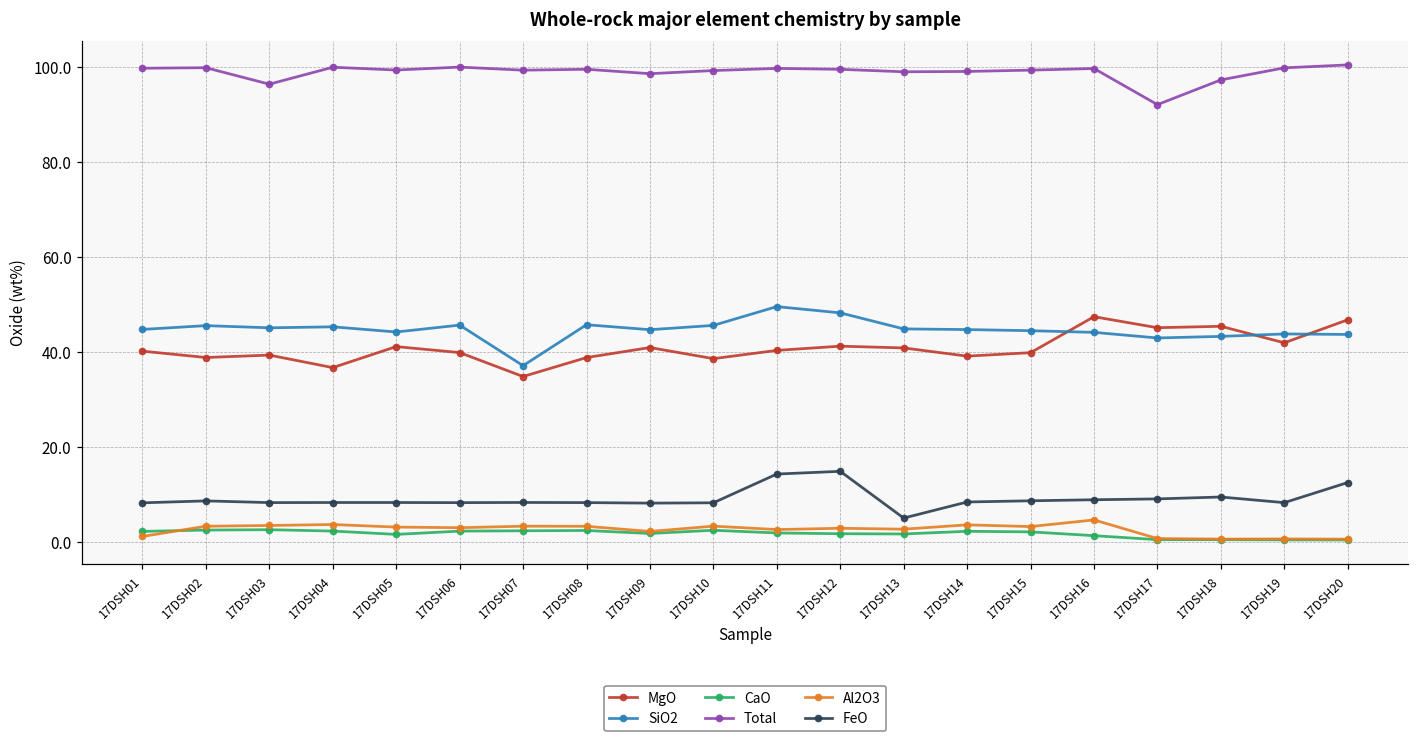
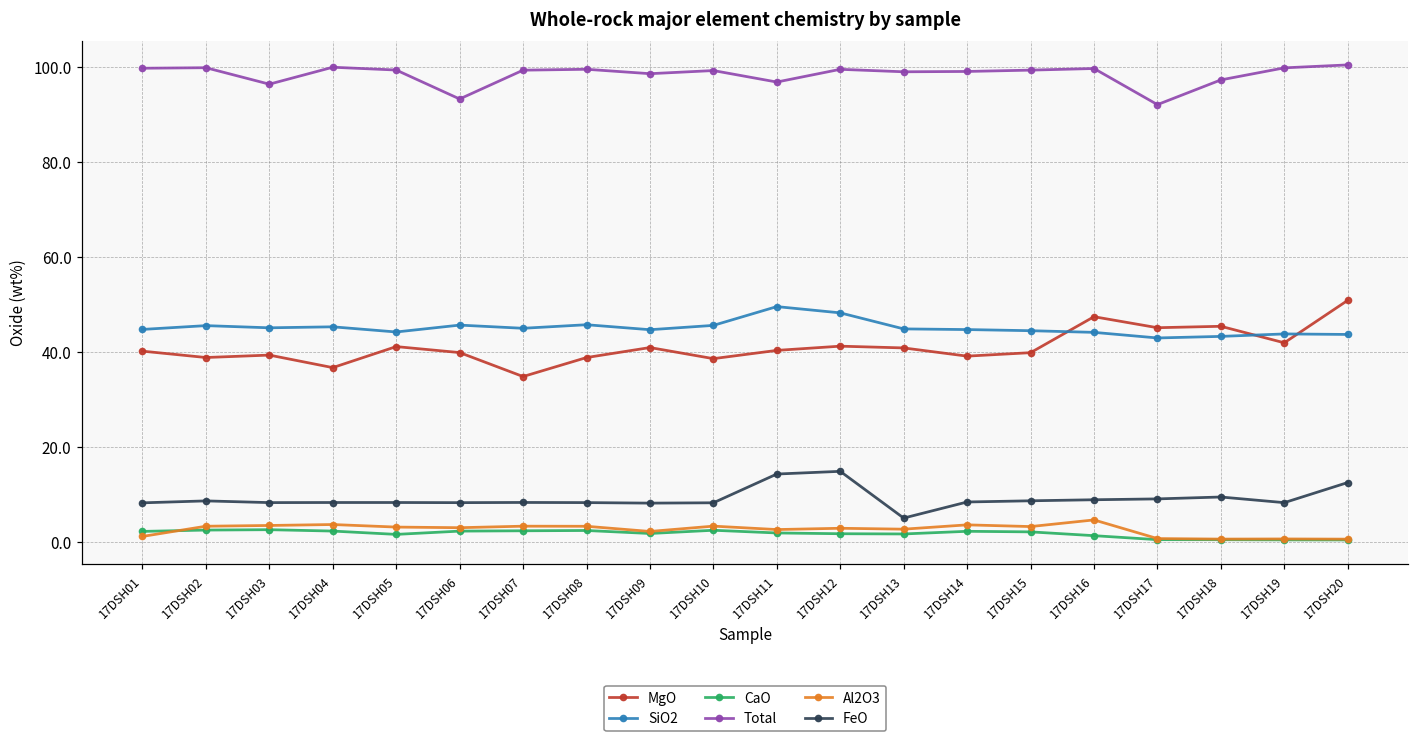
  {
    "MgO": {
      "17DSH01": 40,
      "17DSH02": 39,
      "17DSH03": 39,
      "17DSH04": 37,
      "17DSH05": 41,
      "17DSH06": 40,
      "17DSH07": 35,
      "17DSH08": 39,
      "17DSH09": 41,
      "17DSH10": 39,
      "17DSH11": 40,
      "17DSH12": 41,
      "17DSH13": 41,
      "17DSH14": 39,
      "17DSH15": 40,
      "17DSH16": 47,
      "17DSH17": 45,
      "17DSH18": 45,
      "17DSH19": 42,
-     "17DSH20": 47
+     "17DSH20": 51
    },
    "SiO2": {
      "17DSH01": 45,
      "17DSH02": 46,
      "17DSH03": 45,
      "17DSH04": 45,
      "17DSH05": 44,
      "17DSH06": 46,
-     "17DSH07": 37,
+     "17DSH07": 45,
      "17DSH08": 46,
      "17DSH09": 45,
      "17DSH10": 46,
      "17DSH11": 50,
      "17DSH12": 48,
      "17DSH13": 45,
      "17DSH14": 45,
      "17DSH15": 45,
      "17DSH16": 44,
      "17DSH17": 43,
      "17DSH18": 43,
      "17DSH19": 44,
      "17DSH20": 44
    },
    "CaO": {
      "17DSH01": 2,
      "17DSH02": 2,
      "17DSH03": 3,
      "17DSH04": 2,
      "17DSH05": 2,
      "17DSH06": 2,
      "17DSH07": 2,
      "17DSH08": 2,
      "17DSH10": 2,
      "17DSH11": 2,
      "17DSH12": 2,
      "17DSH13": 2,
      "17DSH14": 2,
      "17DSH15": 2,
      "17DSH16": 1
    },
    "Total": {
      "17DSH01": 100,
      "17DSH02": 100,
      "17DSH03": 96,
      "17DSH04": 100,
      "17DSH05": 99,
-     "17DSH06": 100,
+     "17DSH06": 93,
      "17DSH07": 99,
      "17DSH08": 100,
      "17DSH09": 99,
      "17DSH10": 99,
-     "17DSH11": 100,
+     "17DSH11": 97,
      "17DSH12": 100,
      "17DSH13": 99,
      "17DSH14": 99,
      "17DSH15": 99,
      "17DSH16": 100,
      "17DSH17": 92,
      "17DSH18": 97,
      "17DSH19": 100,
      "17DSH20": 101
    },
    "Al2O3": {
      "17DSH01": 1,
      "17DSH02": 3,
      "17DSH03": 3,
      "17DSH04": 4,
      "17DSH05": 3,
      "17DSH06": 3,
      "17DSH07": 3,
      "17DSH08": 3,
      "17DSH10": 3,
      "17DSH11": 3,
      "17DSH12": 3,
      "17DSH13": 3,
      "17DSH14": 4,
      "17DSH15": 3,
      "17DSH16": 5
    },
    "FeO": {
      "17DSH01": 8,
      "17DSH02": 9,
      "17DSH03": 8,
      "17DSH04": 8,
      "17DSH05": 8,
      "17DSH06": 8,
      "17DSH07": 8,
      "17DSH08": 8,
      "17DSH09": 8,
      "17DSH10": 8,
      "17DSH11": 14,
      "17DSH12": 15,
      "17DSH13": 5,
      "17DSH14": 8,
      "17DSH15": 9,
      "17DSH16": 9,
      "17DSH17": 9,
      "17DSH18": 9,
      "17DSH19": 8,
      "17DSH20": 13
    }
  }
